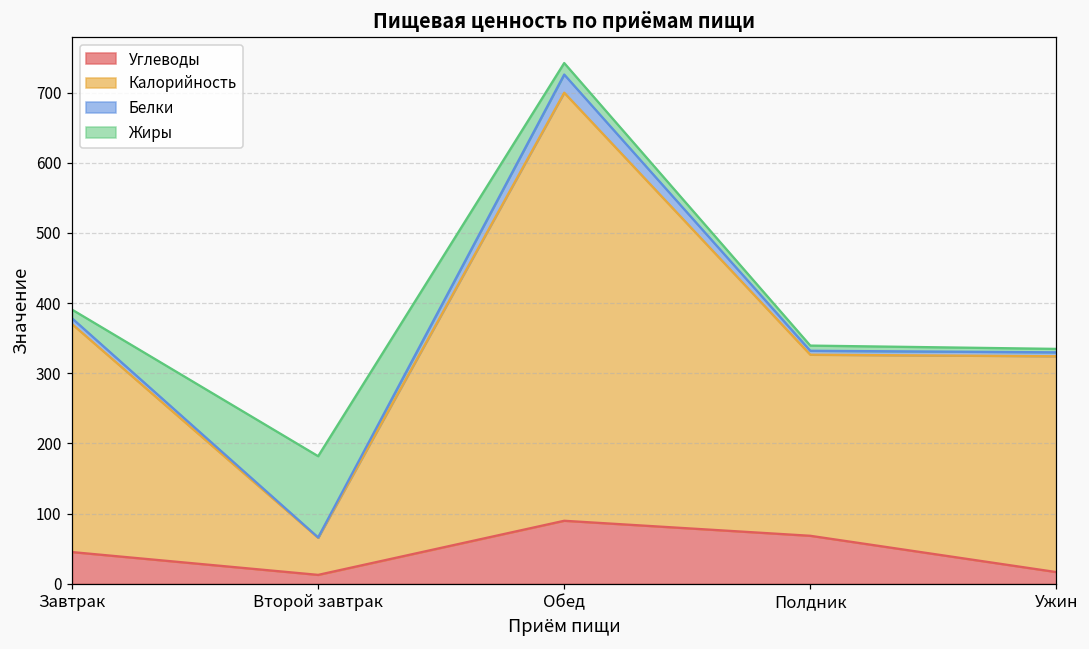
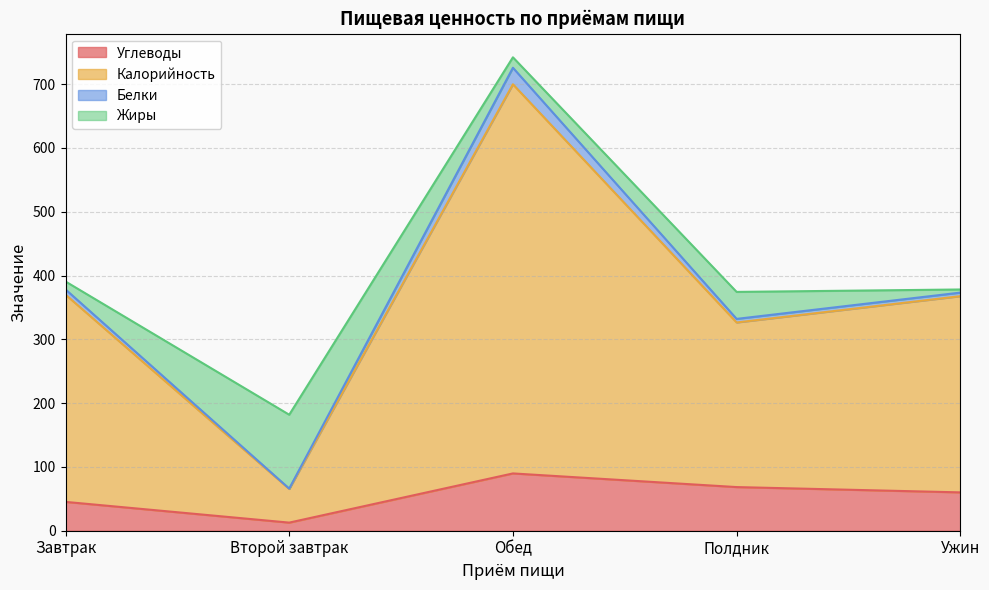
  {
    "Углеводы": {
      "Завтрак": 50,
      "Второй завтрак": 10,
      "Обед": 90,
      "Полдник": 70,
-     "Ужин": 20
+     "Ужин": 60
    },
    "Калорийность": {
      "Завтрак": 320,
      "Обед": 610,
      "Полдник": 260,
      "Ужин": 310
    },
    "Белки": {
      "Завтрак": 10,
      "Обед": 30,
      "Полдник": 10,
      "Ужин": 10
    },
    "Жиры": {
      "Завтрак": 10,
      "Второй завтрак": 120,
      "Обед": 20,
-     "Полдник": 10,
+     "Полдник": 40,
      "Ужин": 0
    }
  }
